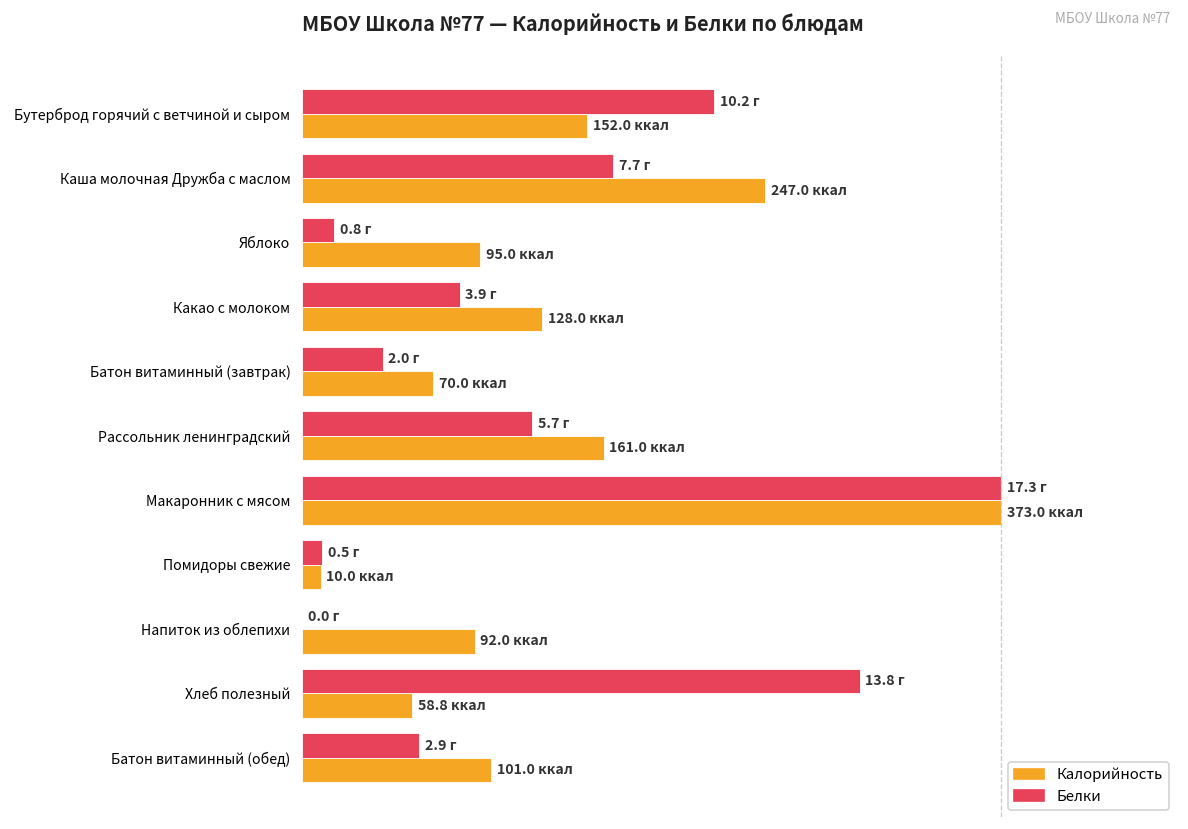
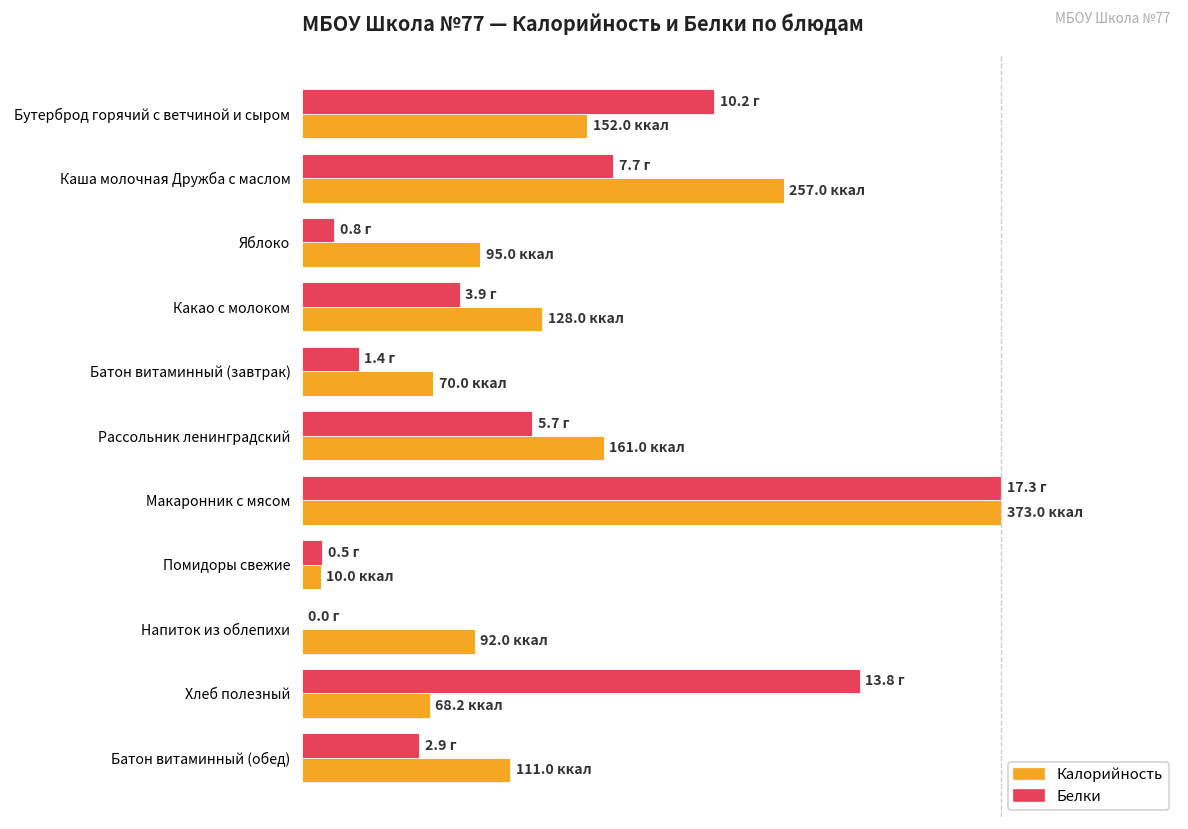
  {
    "Калорийность": {
-     "Каша молочная Дружба с маслом": 247.0,
-     "Хлеб полезный": 58.8,
-     "Батон витаминный (обед)": 101.0
+     "Каша молочная Дружба с маслом": 257.0,
+     "Хлеб полезный": 68.2,
+     "Батон витаминный (обед)": 111.0
    },
    "Белки": {
-     "Батон витаминный (завтрак)": 2.0,
+     "Батон витаминный (завтрак)": 1.4,
      "Напиток из облепихи": 0.0
    }
  }
